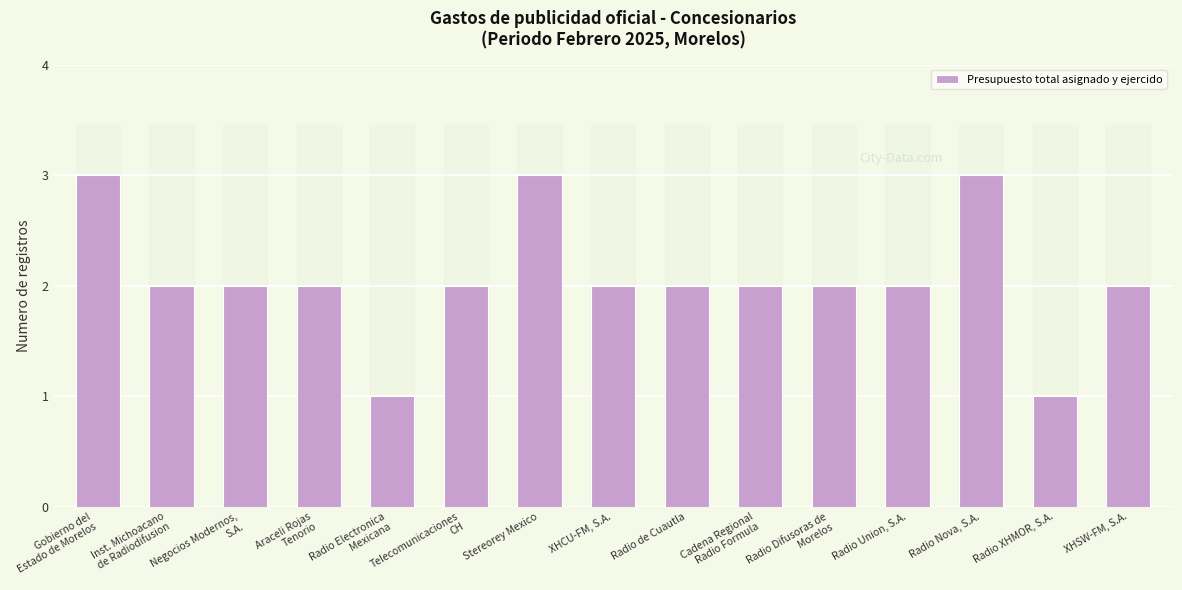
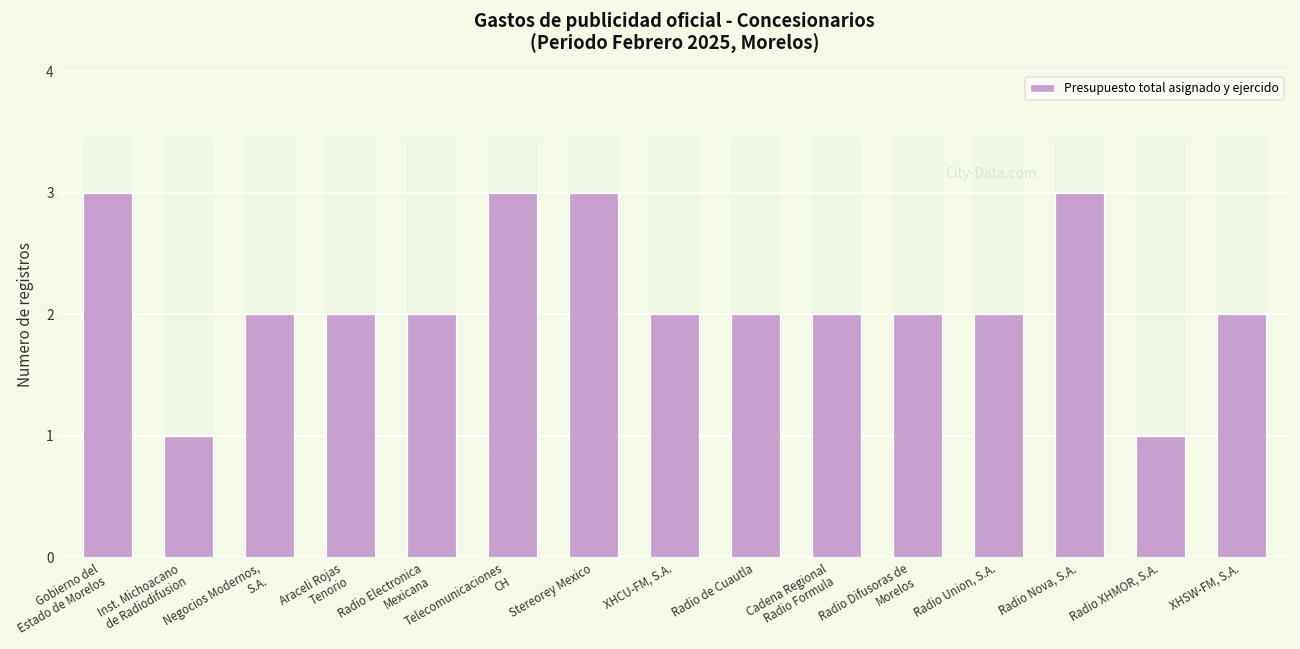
  {
    "Presupuesto total asignado y ejercido": {
      "Gobierno del Estado de Morelos": 3,
-     "Inst. Michoacano de Radiodifusion": 2,
+     "Inst. Michoacano de Radiodifusion": 1,
      "Negocios Modernos, S.A.": 2,
      "Araceli Rojas Tenorio": 2,
-     "Radio Electronica Mexicana": 1,
-     "Telecomunicaciones CH": 2,
+     "Radio Electronica Mexicana": 2,
+     "Telecomunicaciones CH": 3,
      "Stereorey Mexico": 3,
      "XHCU-FM, S.A.": 2,
      "Radio de Cuautla": 2,
      "Cadena Regional Radio Formula": 2,
      "Radio Difusoras de Morelos": 2,
      "Radio Union, S.A.": 2,
      "Radio Nova, S.A.": 3,
      "Radio XHMOR, S.A.": 1,
      "XHSW-FM, S.A.": 2
    }
  }
